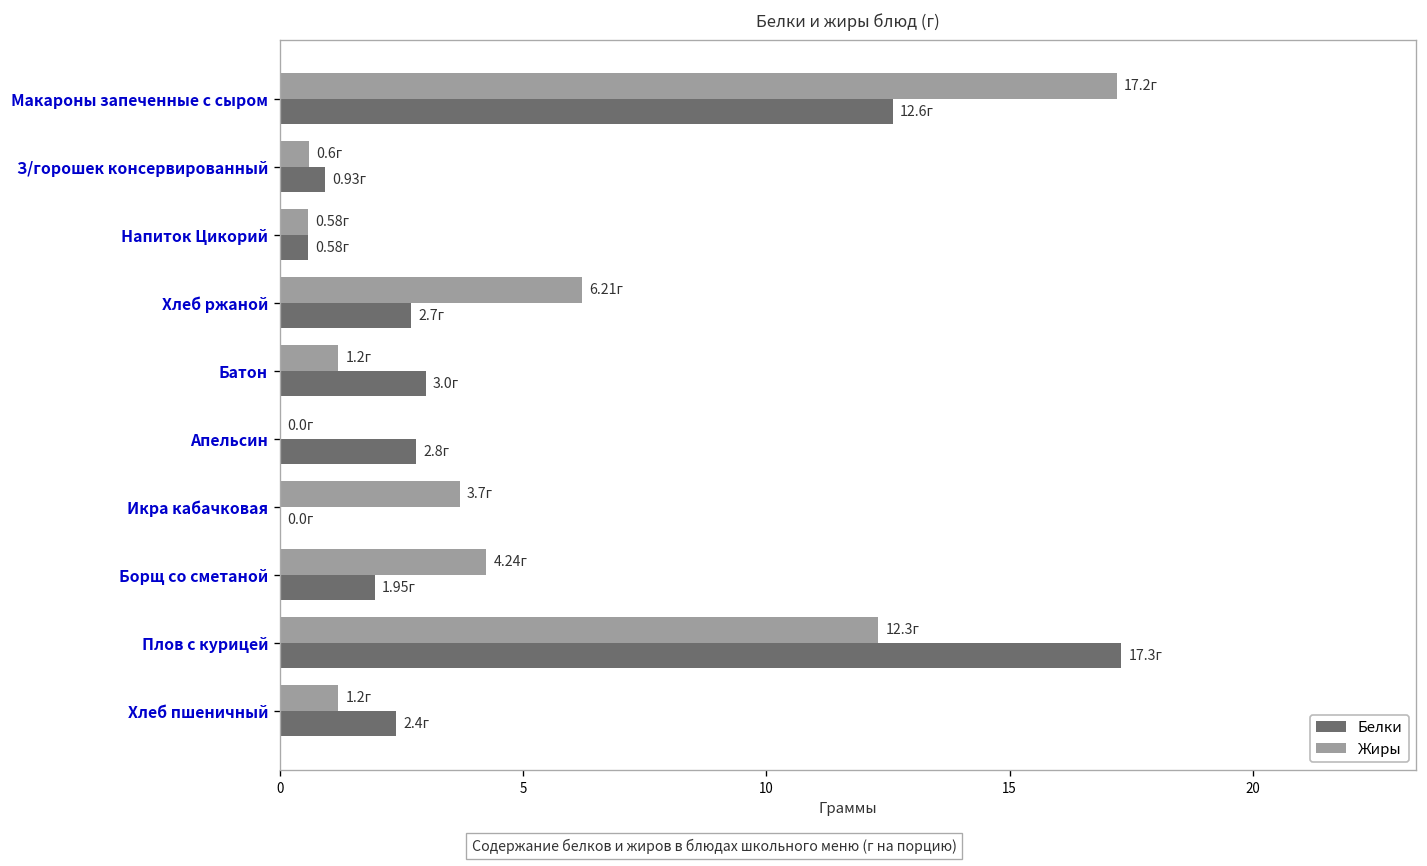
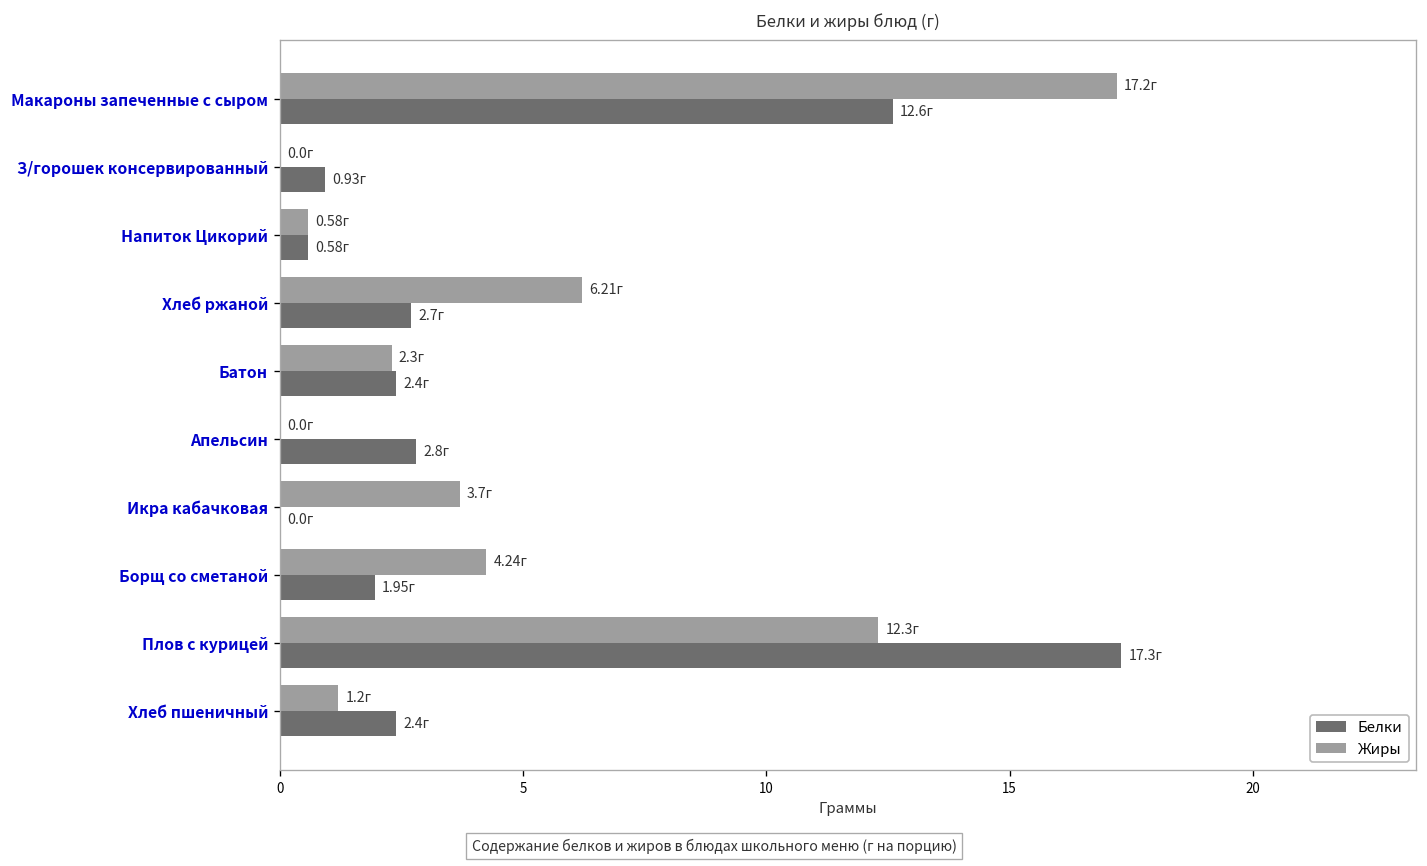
  {
    "Белки": {
      "Макароны запеченные с сыром": "12.6г",
      "З/горошек консервированный": "0.93г",
      "Напиток Цикорий": "0.58г",
      "Хлеб ржаной": "2.7г",
-     "Батон": "3.0г",
+     "Батон": "2.4г",
      "Апельсин": "2.8г",
      "Икра кабачковая": "0.0г",
      "Борщ со сметаной": "1.95г",
      "Плов с курицей": "17.3г",
      "Хлеб пшеничный": "2.4г"
    },
    "Жиры": {
      "Макароны запеченные с сыром": "17.2г",
-     "З/горошек консервированный": "0.6г",
+     "З/горошек консервированный": "0.0г",
      "Напиток Цикорий": "0.58г",
      "Хлеб ржаной": "6.21г",
-     "Батон": "1.2г",
+     "Батон": "2.3г",
      "Апельсин": "0.0г",
      "Икра кабачковая": "3.7г",
      "Борщ со сметаной": "4.24г",
      "Плов с курицей": "12.3г",
      "Хлеб пшеничный": "1.2г"
    }
  }
